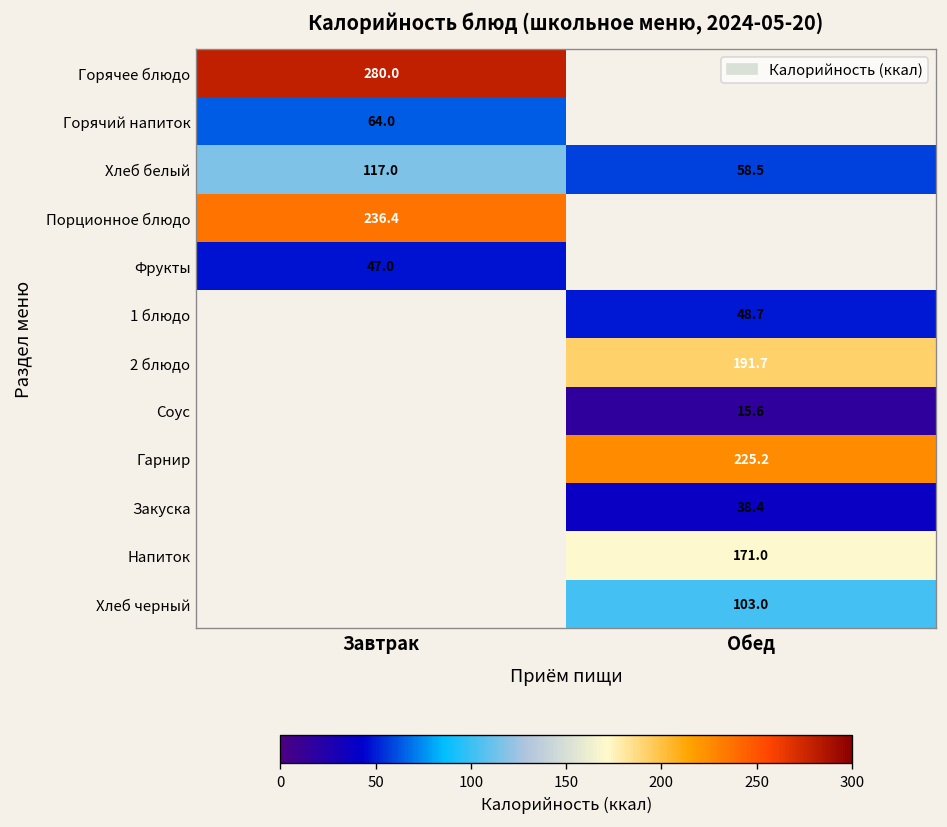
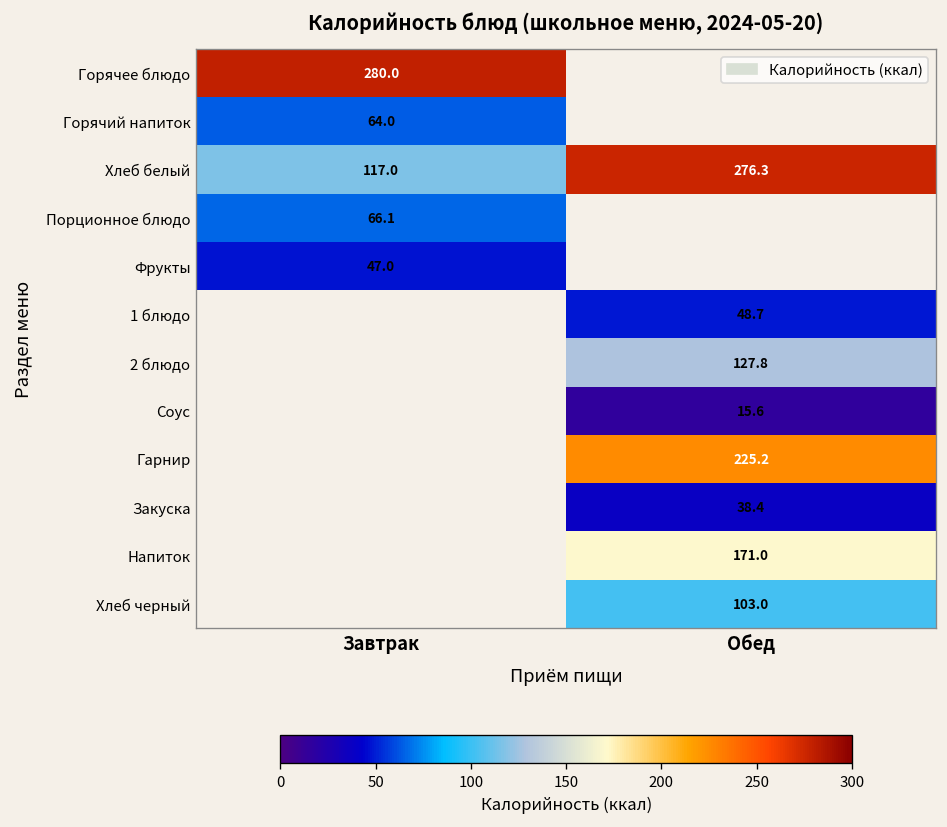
  {
    "Горячее блюдо": {
      "Завтрак": 280.0
    },
    "Горячий напиток": {
      "Завтрак": 64.0
    },
    "Хлеб белый": {
      "Завтрак": 117.0,
-     "Обед": 58.5
+     "Обед": 276.3
    },
    "Порционное блюдо": {
-     "Завтрак": 236.4
+     "Завтрак": 66.1
    },
    "Фрукты": {
      "Завтрак": 47.0
    },
    "1 блюдо": {
      "Обед": 48.7
    },
    "2 блюдо": {
-     "Обед": 191.7
+     "Обед": 127.8
    },
    "Соус": {
      "Обед": 15.6
    },
    "Гарнир": {
      "Обед": 225.2
    },
    "Закуска": {
      "Обед": 38.4
    },
    "Напиток": {
      "Обед": 171.0
    },
    "Хлеб черный": {
      "Обед": 103.0
    }
  }
